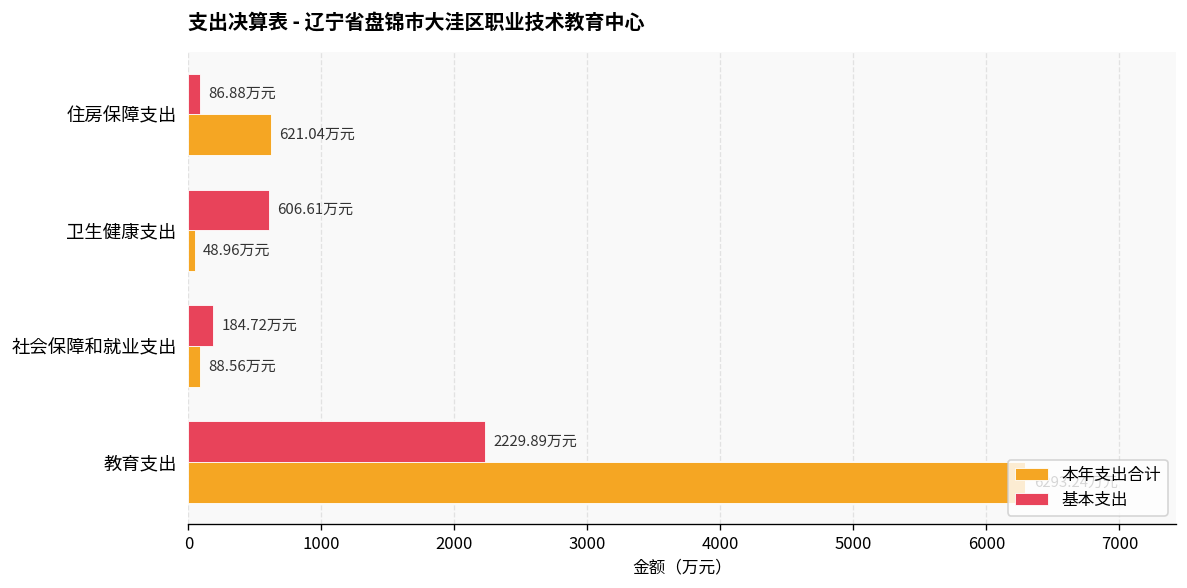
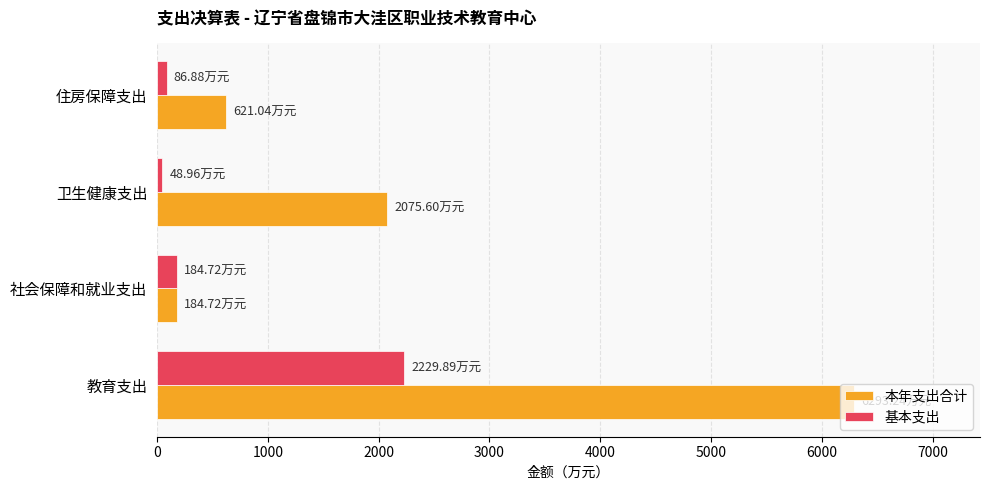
  {
    "本年支出合计": {
      "住房保障支出": 621.04,
-     "卫生健康支出": 48.96,
-     "社会保障和就业支出": 88.56
+     "卫生健康支出": 2075.60,
+     "社会保障和就业支出": 184.72
    },
    "基本支出": {
      "住房保障支出": 86.88,
-     "卫生健康支出": 606.61,
+     "卫生健康支出": 48.96,
      "社会保障和就业支出": 184.72,
      "教育支出": 2229.89
    }
  }
